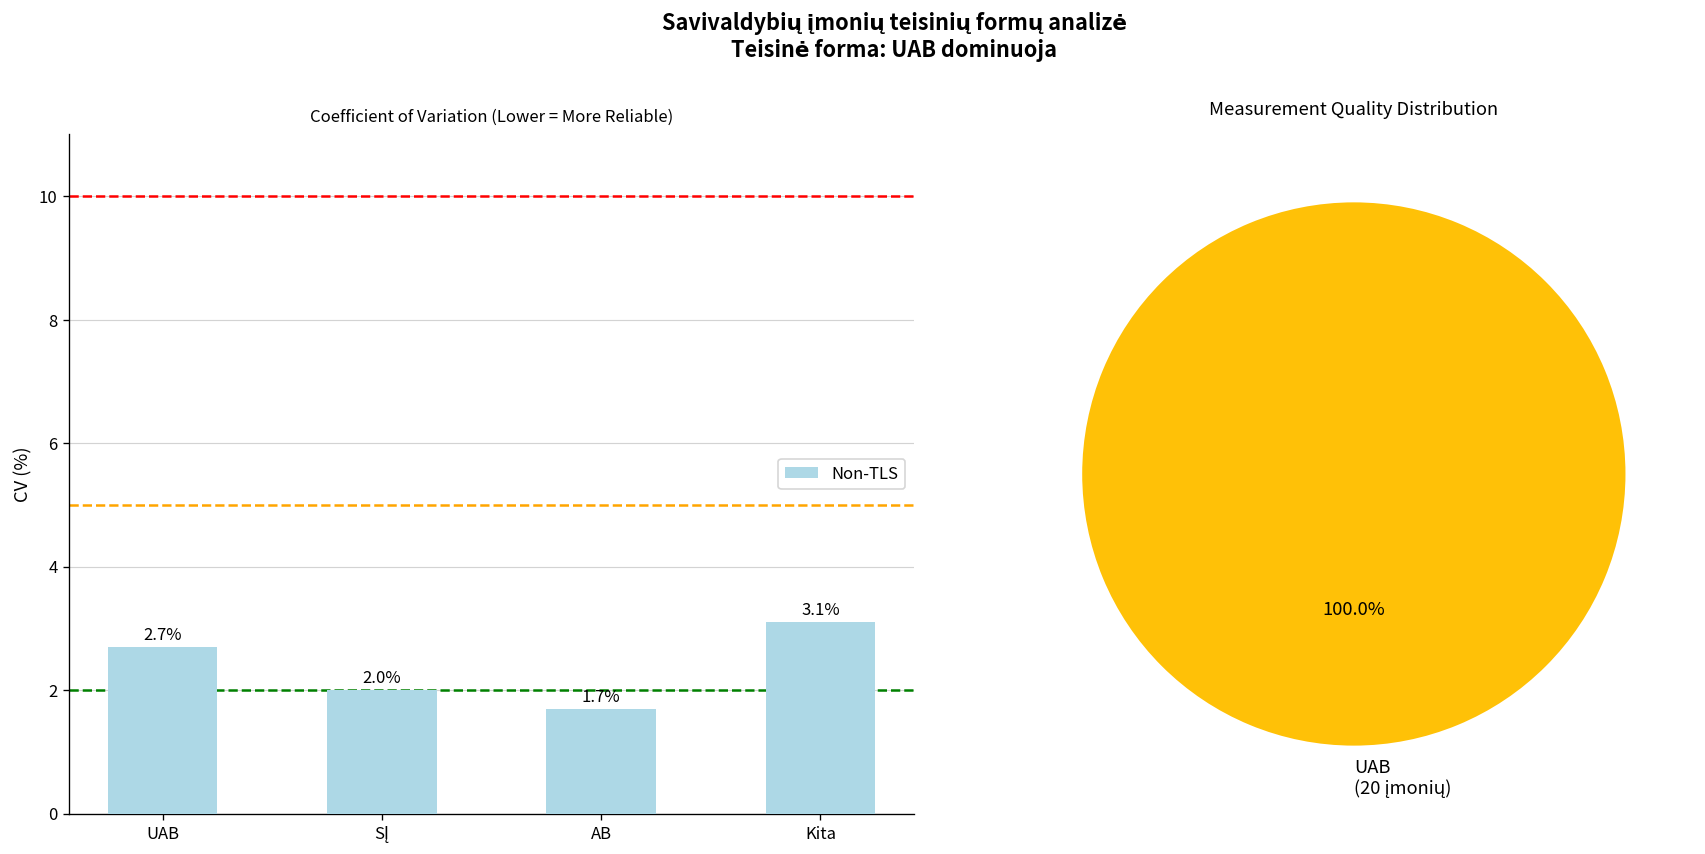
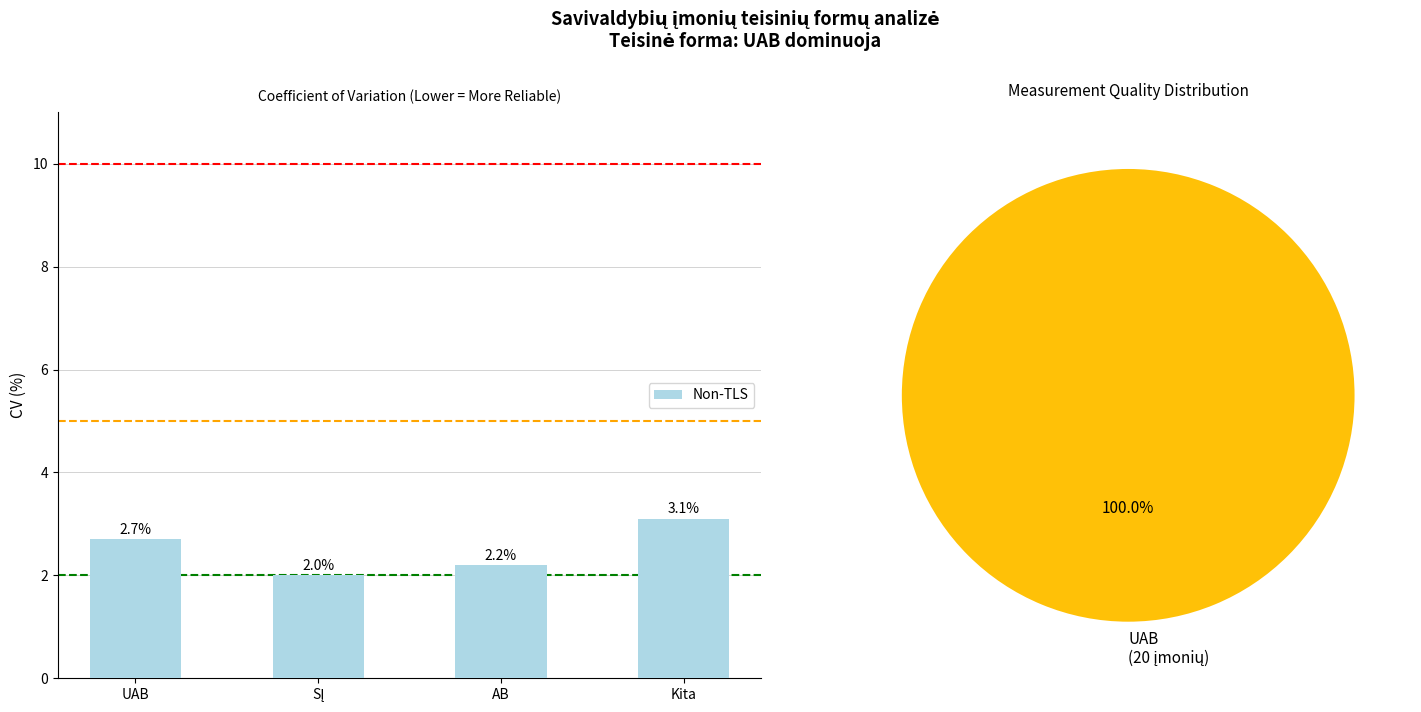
  {
    "Coefficient of Variation (Lower = More Reliable)": {
      "UAB": "2.7%",
      "SĮ": "2.0%",
-     "AB": "1.7%",
+     "AB": "2.2%",
      "Kita": "3.1%"
    }
  }
